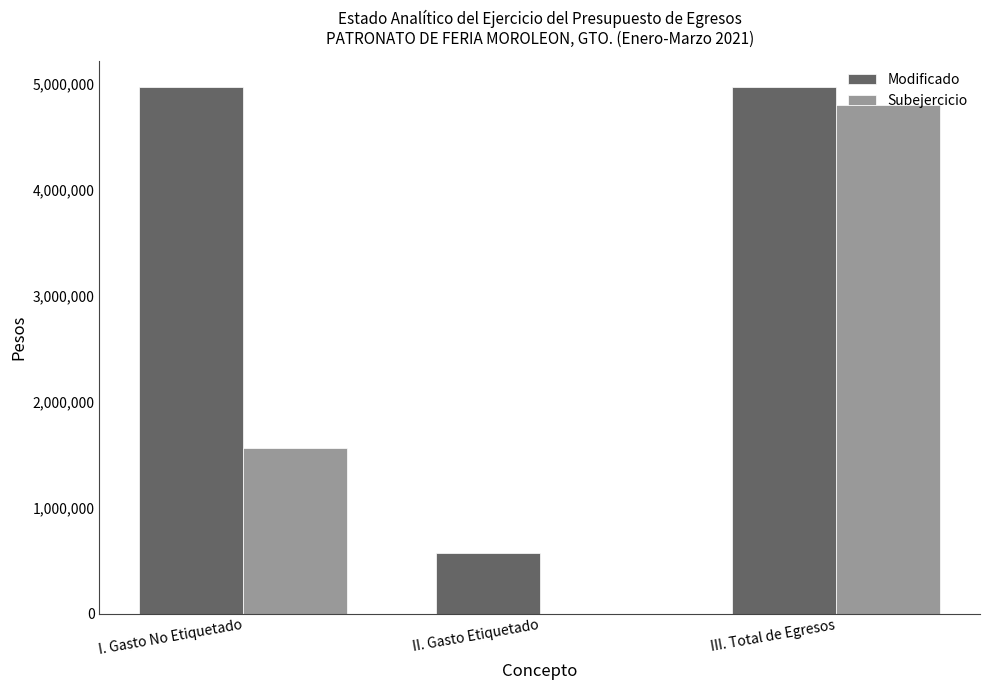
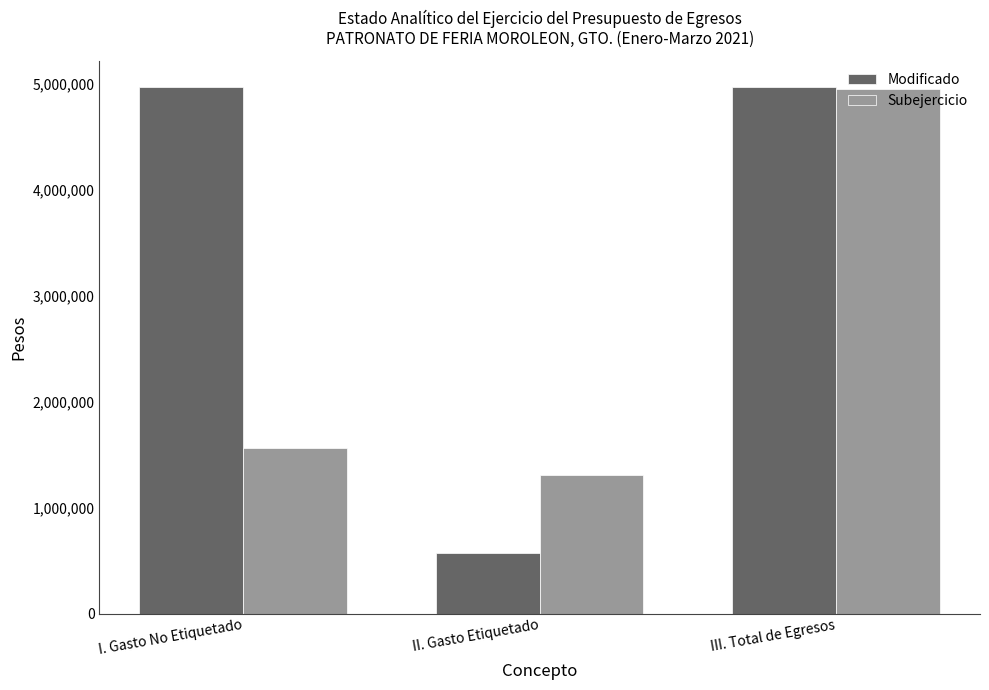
  {
    "Modificado": {
      "I. Gasto No Etiquetado": "4,970,000",
      "II. Gasto Etiquetado": "570,000",
      "III. Total de Egresos": "4,970,000"
    },
    "Subejercicio": {
      "I. Gasto No Etiquetado": "1,560,000",
-     "II. Gasto Etiquetado": "0",
-     "III. Total de Egresos": "4,800,000"
+     "II. Gasto Etiquetado": "1,300,000",
+     "III. Total de Egresos": "4,950,000"
    }
  }
